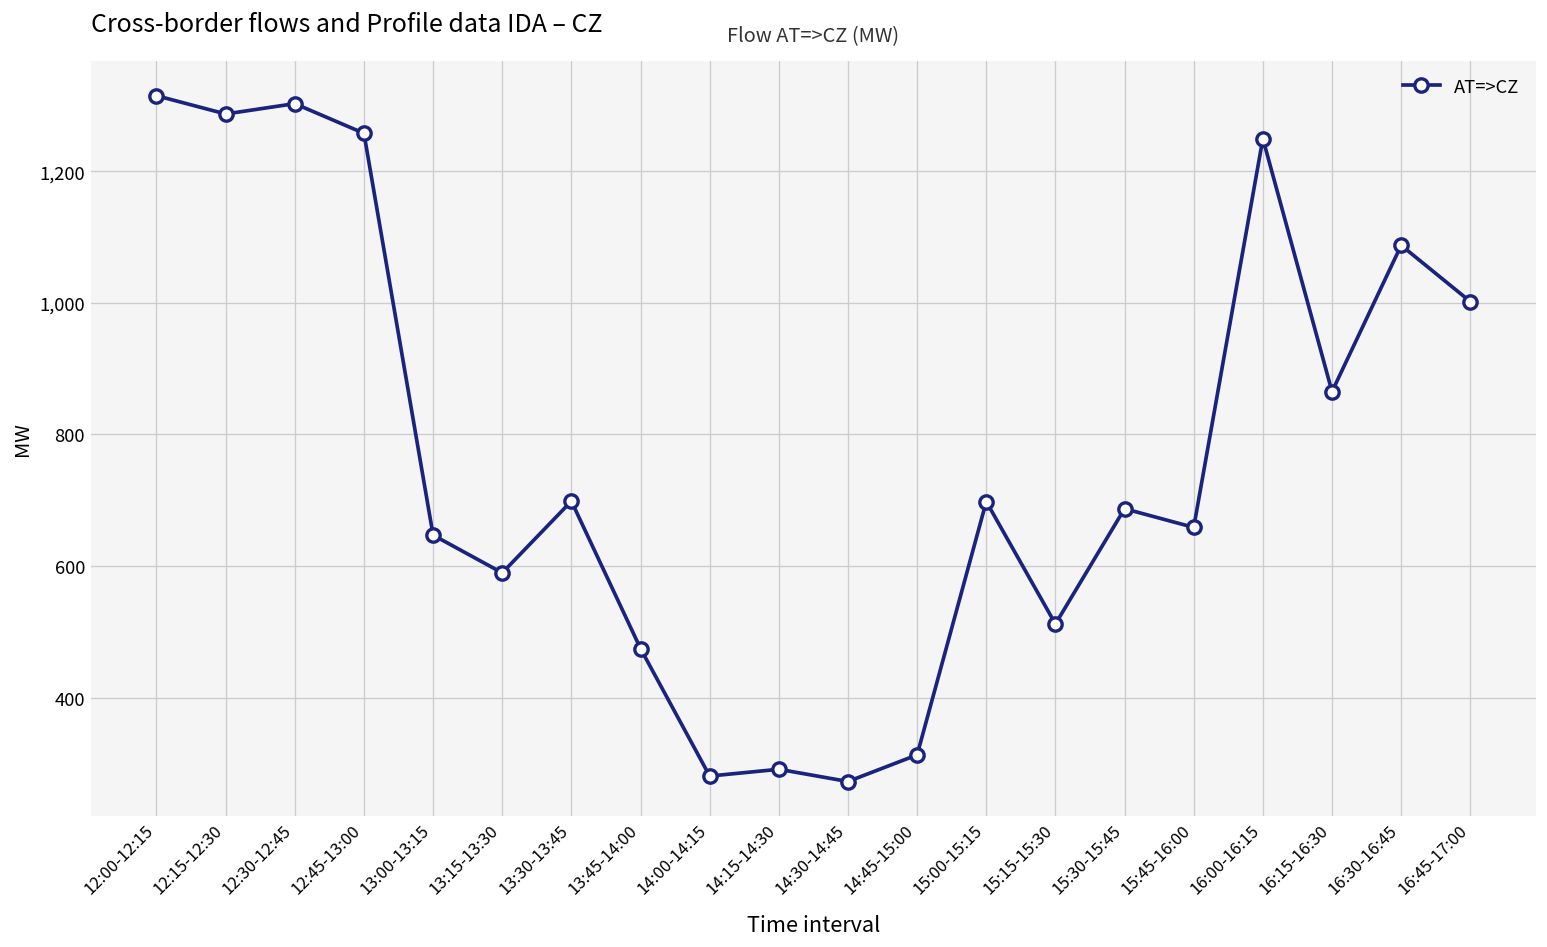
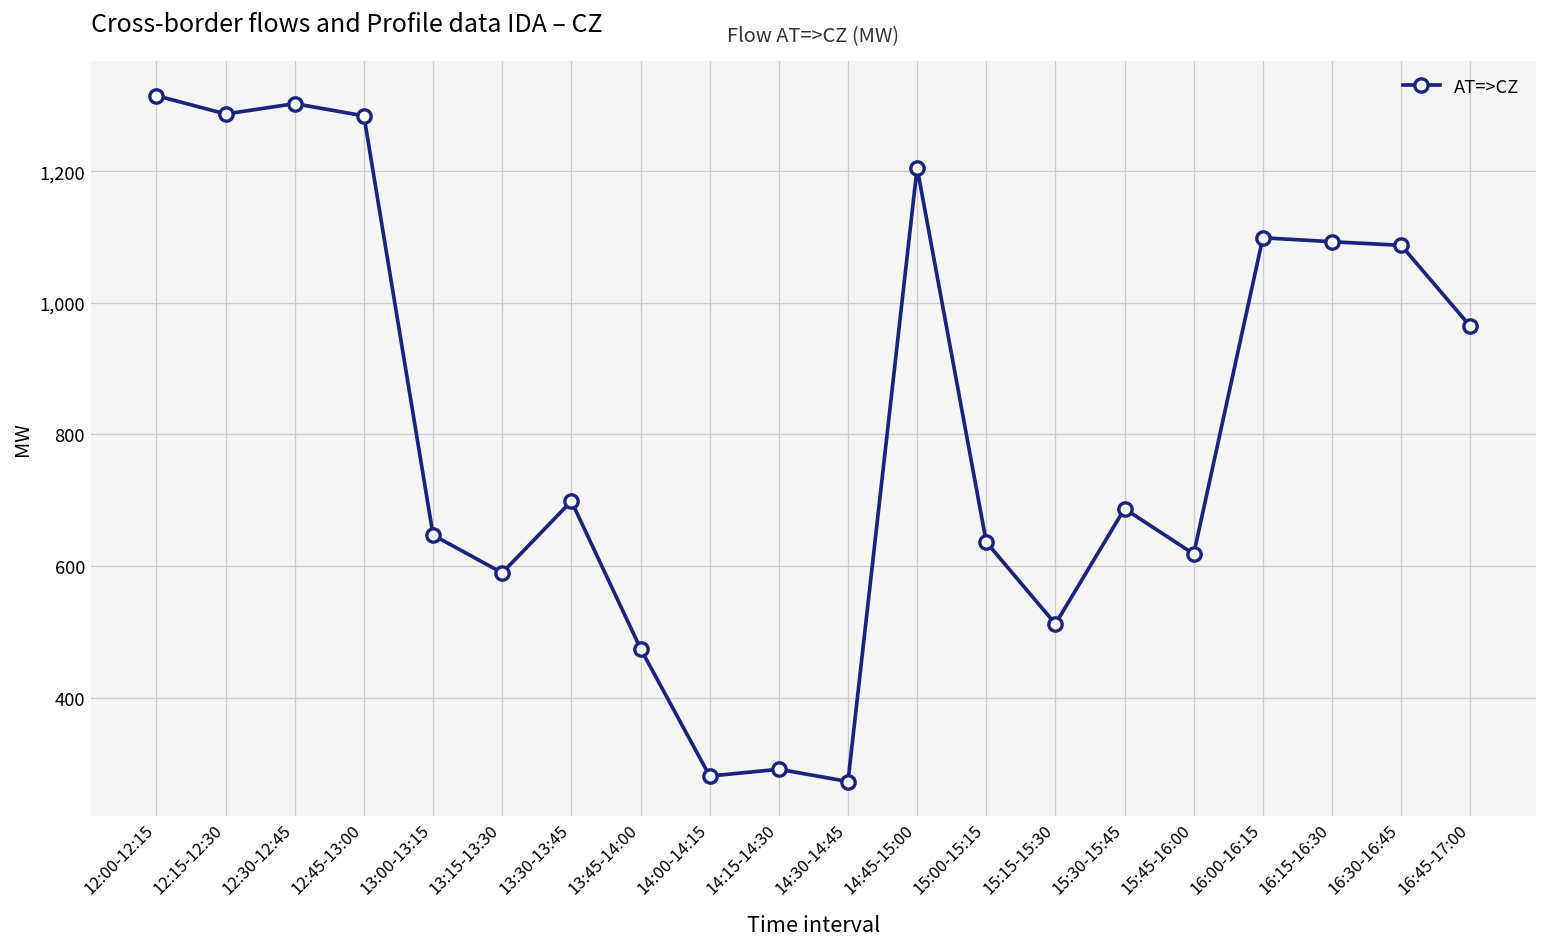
  {
    "12:00-12:15": "1,320",
    "12:15-12:30": "1,290",
    "12:30-12:45": "1,300",
-   "12:45-13:00": "1,260",
+   "12:45-13:00": "1,280",
    "13:00-13:15": "650",
    "13:15-13:30": "590",
    "13:30-13:45": "700",
    "13:45-14:00": "470",
    "14:00-14:15": "280",
    "14:15-14:30": "290",
    "14:30-14:45": "270",
-   "14:45-15:00": "310",
-   "15:00-15:15": "700",
+   "14:45-15:00": "1,210",
+   "15:00-15:15": "640",
    "15:15-15:30": "510",
    "15:30-15:45": "690",
-   "15:45-16:00": "660",
-   "16:00-16:15": "1,250",
-   "16:15-16:30": "870",
+   "15:45-16:00": "620",
+   "16:00-16:15": "1,100",
+   "16:15-16:30": "1,090",
    "16:30-16:45": "1,090",
-   "16:45-17:00": "1,000"
+   "16:45-17:00": "960"
  }
